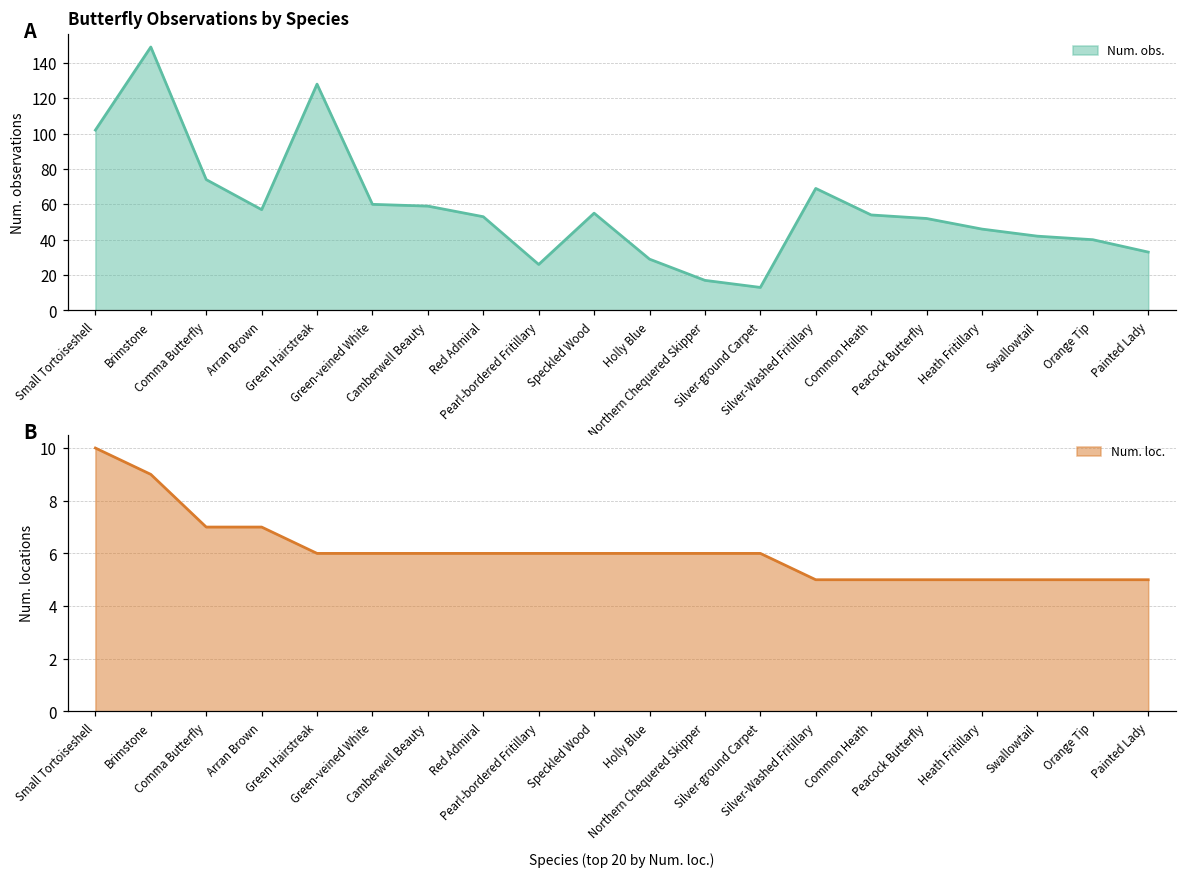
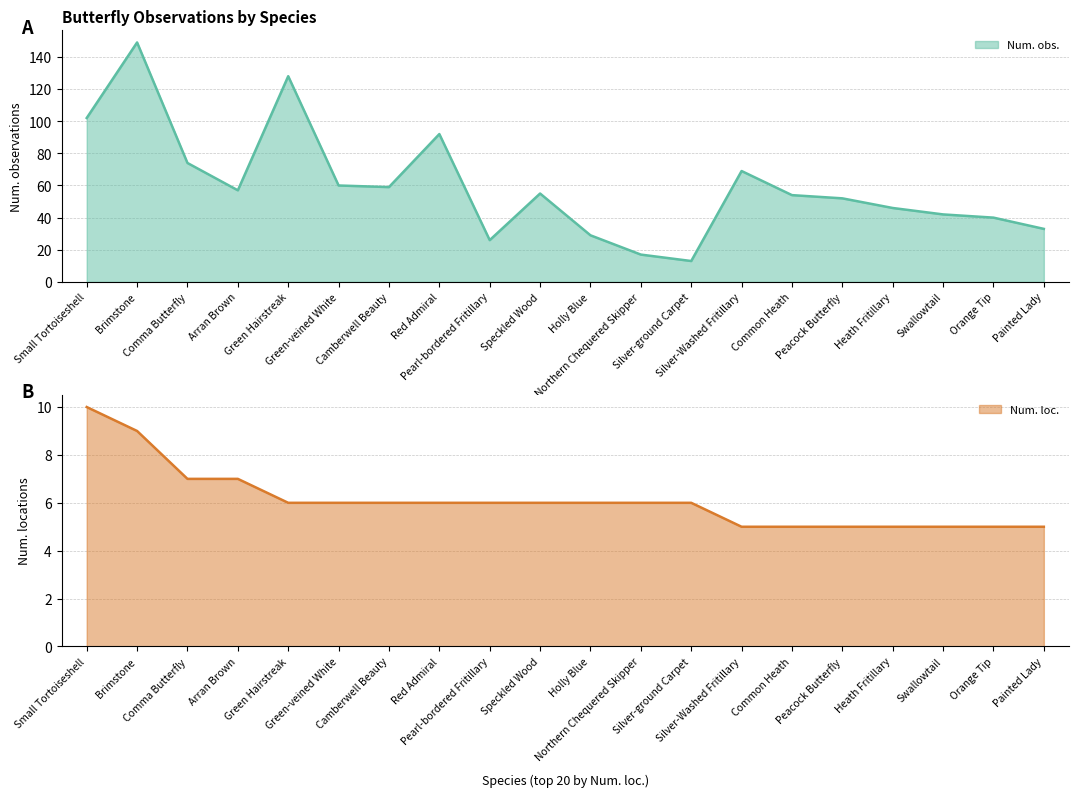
  {
    "Butterfly Observations by Species": {
      "Small Tortoiseshell": 102,
      "Brimstone": 149,
      "Comma Butterfly": 74,
      "Arran Brown": 57,
      "Green Hairstreak": 128,
      "Green-veined White": 60,
      "Camberwell Beauty": 59,
-     "Red Admiral": 53,
+     "Red Admiral": 92,
      "Pearl-bordered Fritillary": 26,
      "Speckled Wood": 55,
      "Holly Blue": 29,
      "Northern Chequered Skipper": 17,
      "Silver-ground Carpet": 13,
      "Silver-Washed Fritillary": 69,
      "Common Heath": 54,
      "Peacock Butterfly": 52,
      "Heath Fritillary": 46,
      "Swallowtail": 42,
      "Orange Tip": 40,
      "Painted Lady": 33
    }
  }
